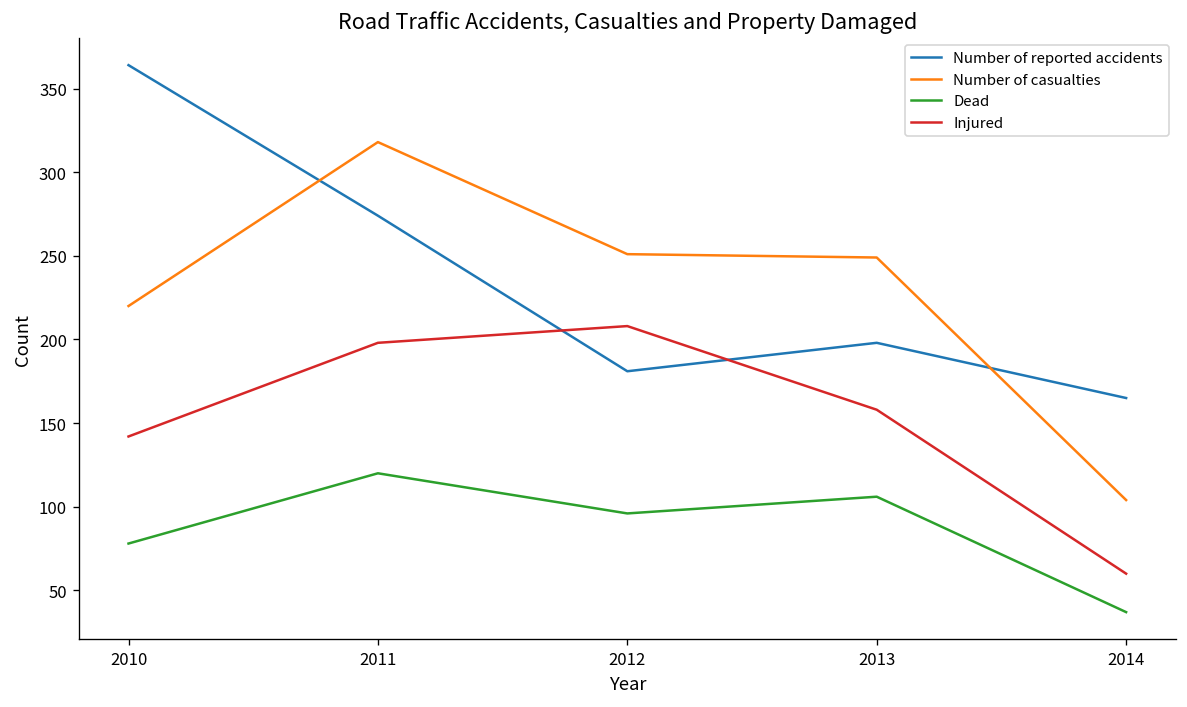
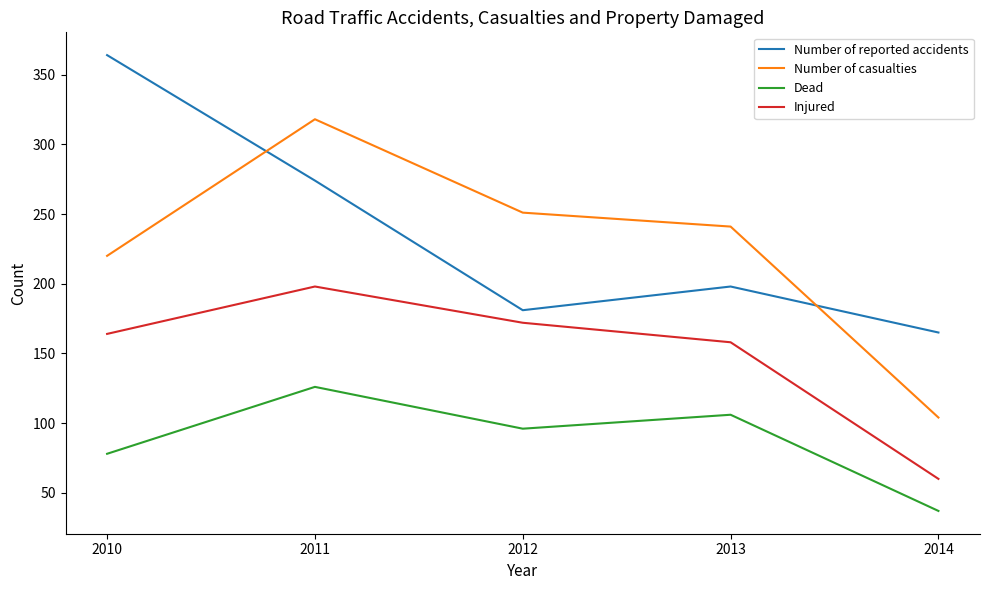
  {
    "Number of reported accidents": {
      "2010": 364,
      "2011": 274,
      "2012": 181,
      "2013": 198,
      "2014": 165
    },
    "Number of casualties": {
      "2010": 220,
      "2011": 318,
      "2012": 251,
-     "2013": 249,
+     "2013": 241,
      "2014": 104
    },
    "Dead": {
      "2010": 78,
-     "2011": 120,
+     "2011": 126,
      "2012": 96,
      "2013": 106,
      "2014": 37
    },
    "Injured": {
-     "2010": 142,
+     "2010": 164,
      "2011": 198,
-     "2012": 208,
+     "2012": 172,
      "2013": 158,
      "2014": 60
    }
  }
